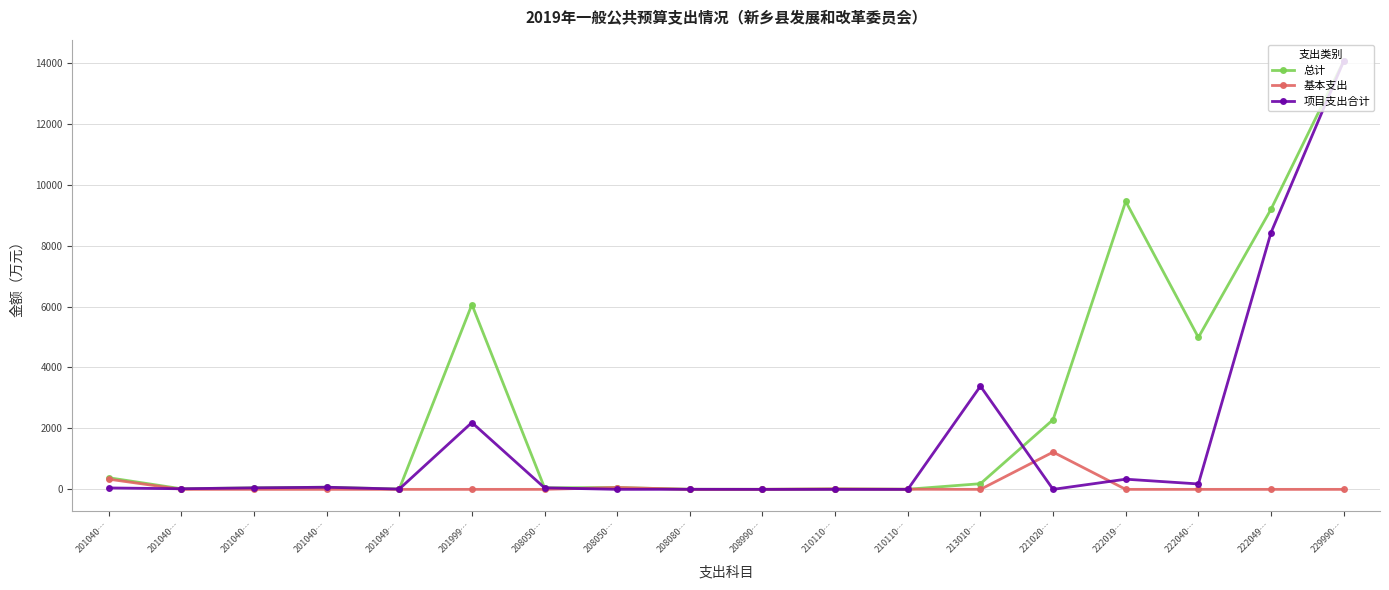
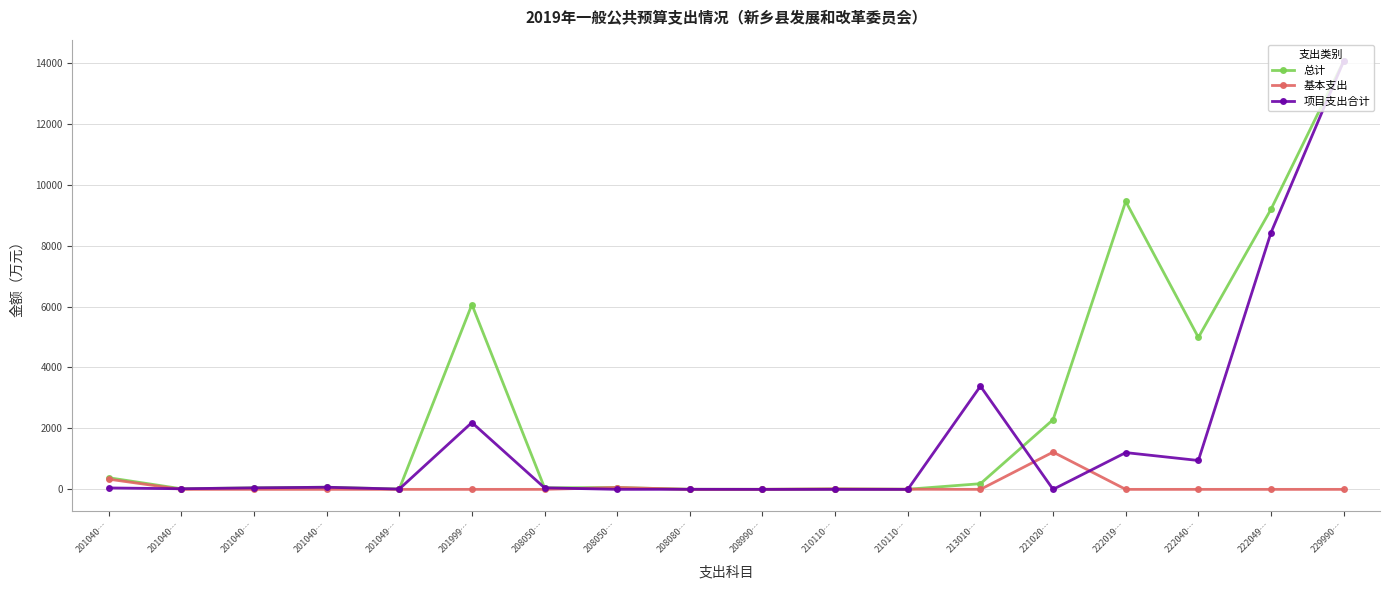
  {
    "总计": {
      "201999…": 6100,
      "213010…": 200,
      "221020…": 2300,
      "222019…": 9500,
      "222040…": 5000,
      "222049…": 9200
    },
    "基本支出": {
      "201999…": 0,
      "213010…": 0,
      "221020…": 1200,
      "222019…": 0,
      "222040…": 0,
      "222049…": 0,
      "229990…": 0
    },
    "项目支出合计": {
      "201999…": 2200,
      "213010…": 3400,
      "221020…": 0,
-     "222019…": 300,
-     "222040…": 200,
+     "222019…": 1200,
+     "222040…": 900,
      "222049…": 8400
    }
  }
